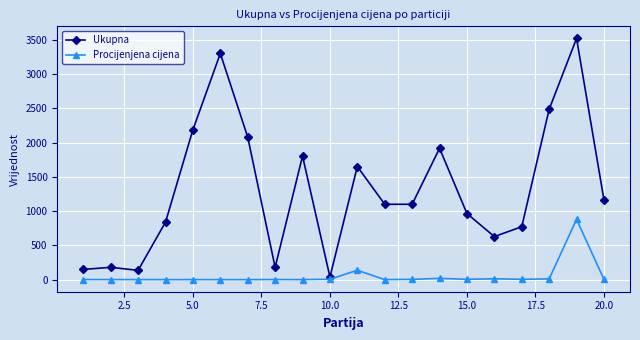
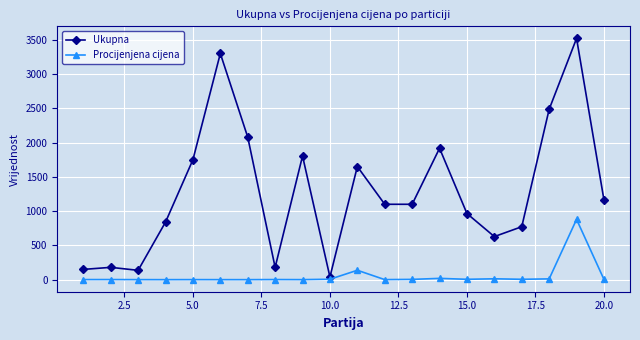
  {
    "Ukupna": {
-     "5.0": 2200,
+     "5.0": 1800,
      "15.0": 1000,
      "20.0": 1200
    },
    "Procijenjena cijena": {
      "5.0": 0,
      "15.0": 0,
      "20.0": 0
    }
  }
